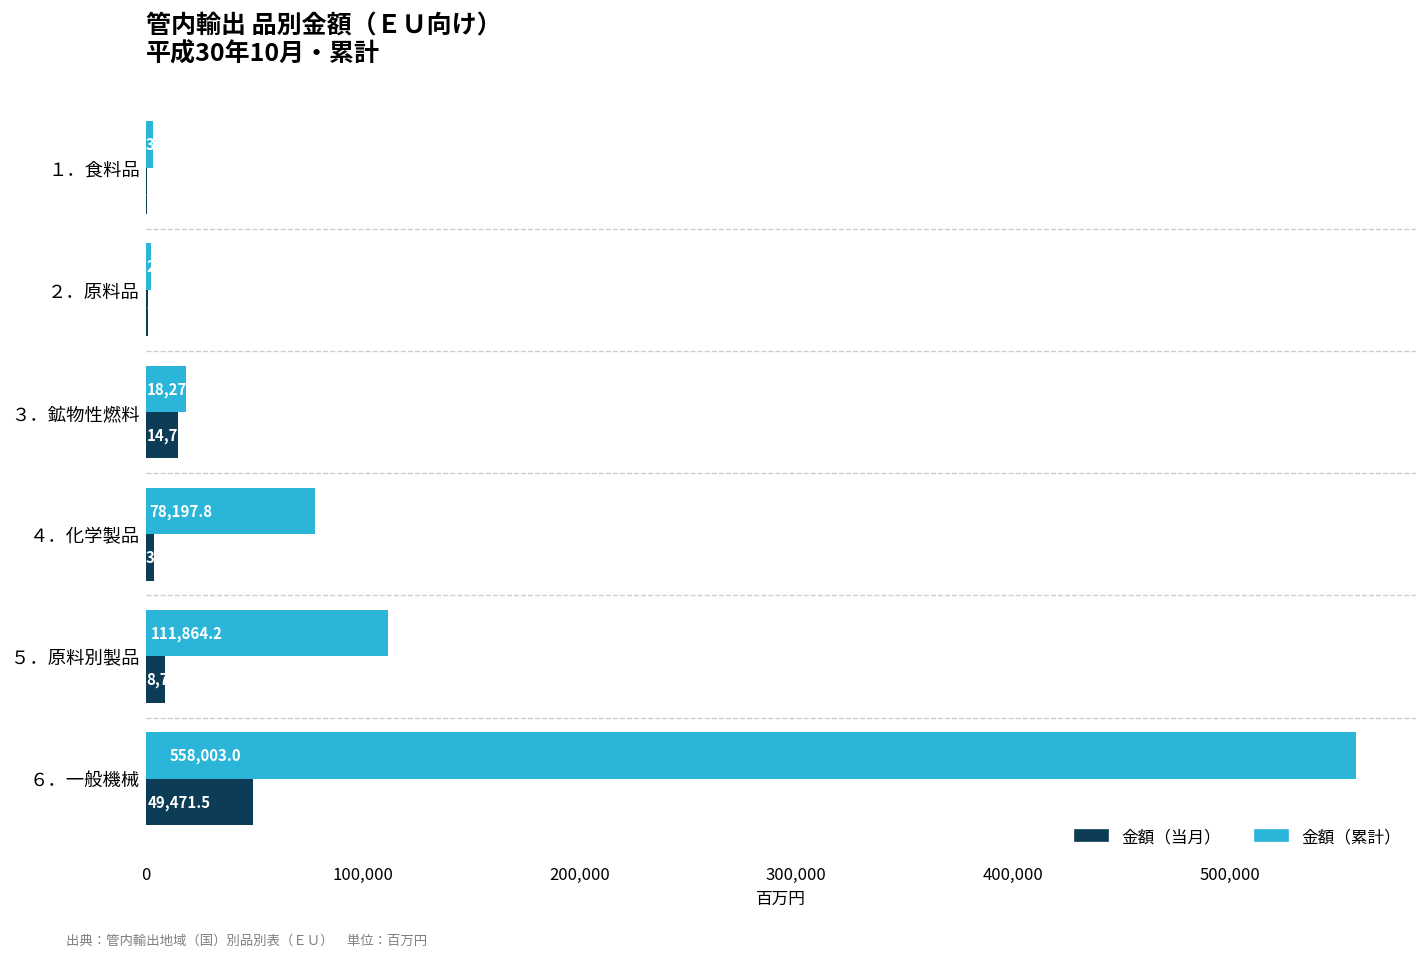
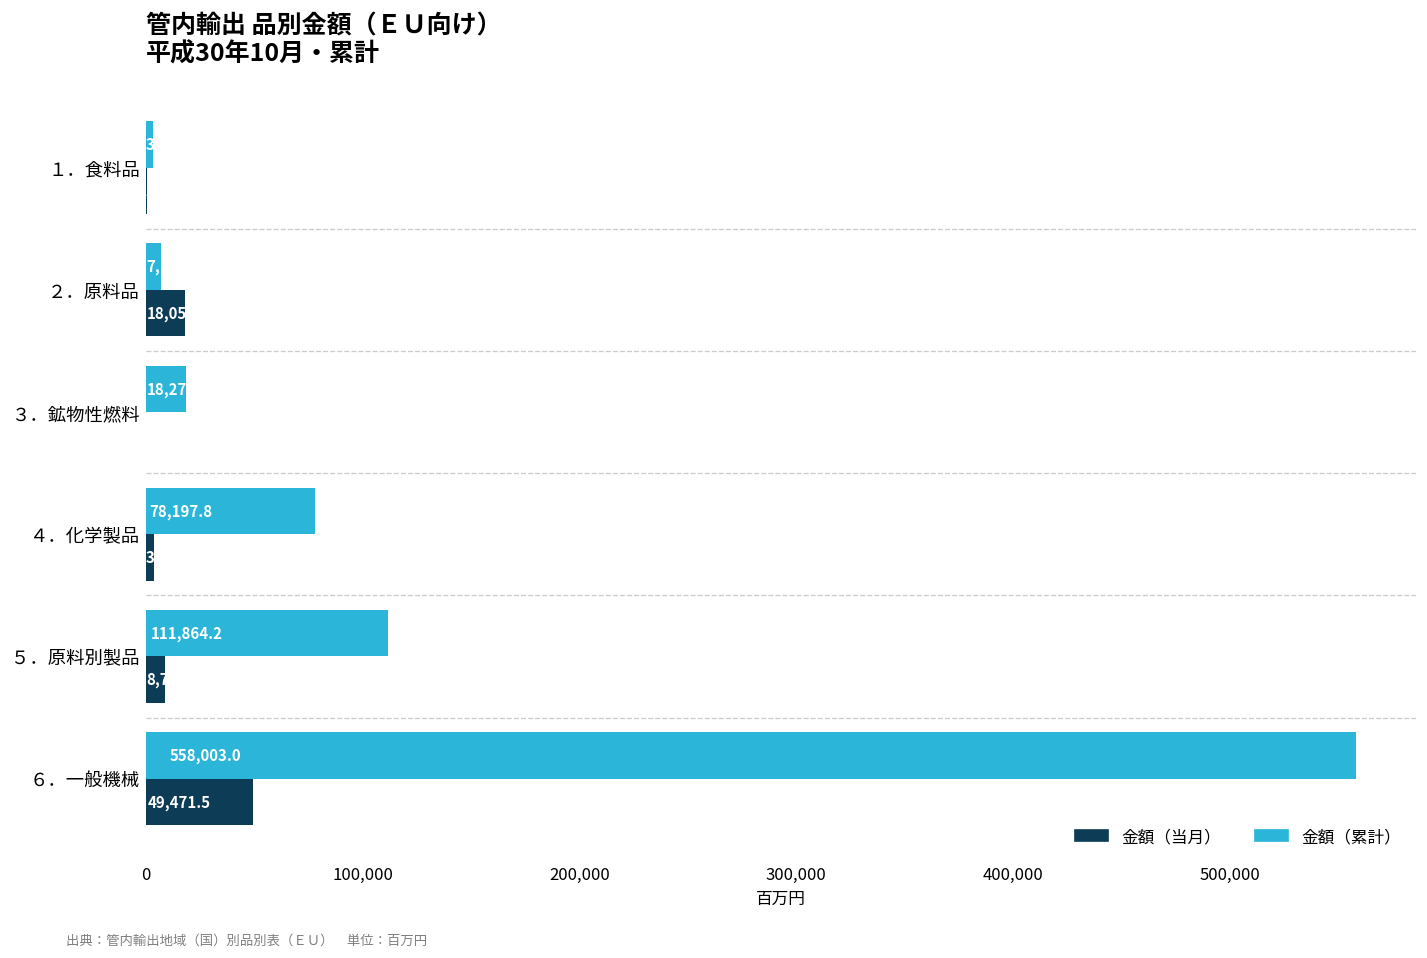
  {
    "金額（当月）": {
-     "２．原料品": "1,000",
-     "３．鉱物性燃料": "15,000",
+     "２．原料品": "18,000",
+     "３．鉱物性燃料": "0",
      "４．化学製品": "4,000",
      "５．原料別製品": "9,000"
    },
    "金額（累計）": {
      "１．食料品": "3,000",
-     "２．原料品": "3,000"
+     "２．原料品": "7,000"
    }
  }
